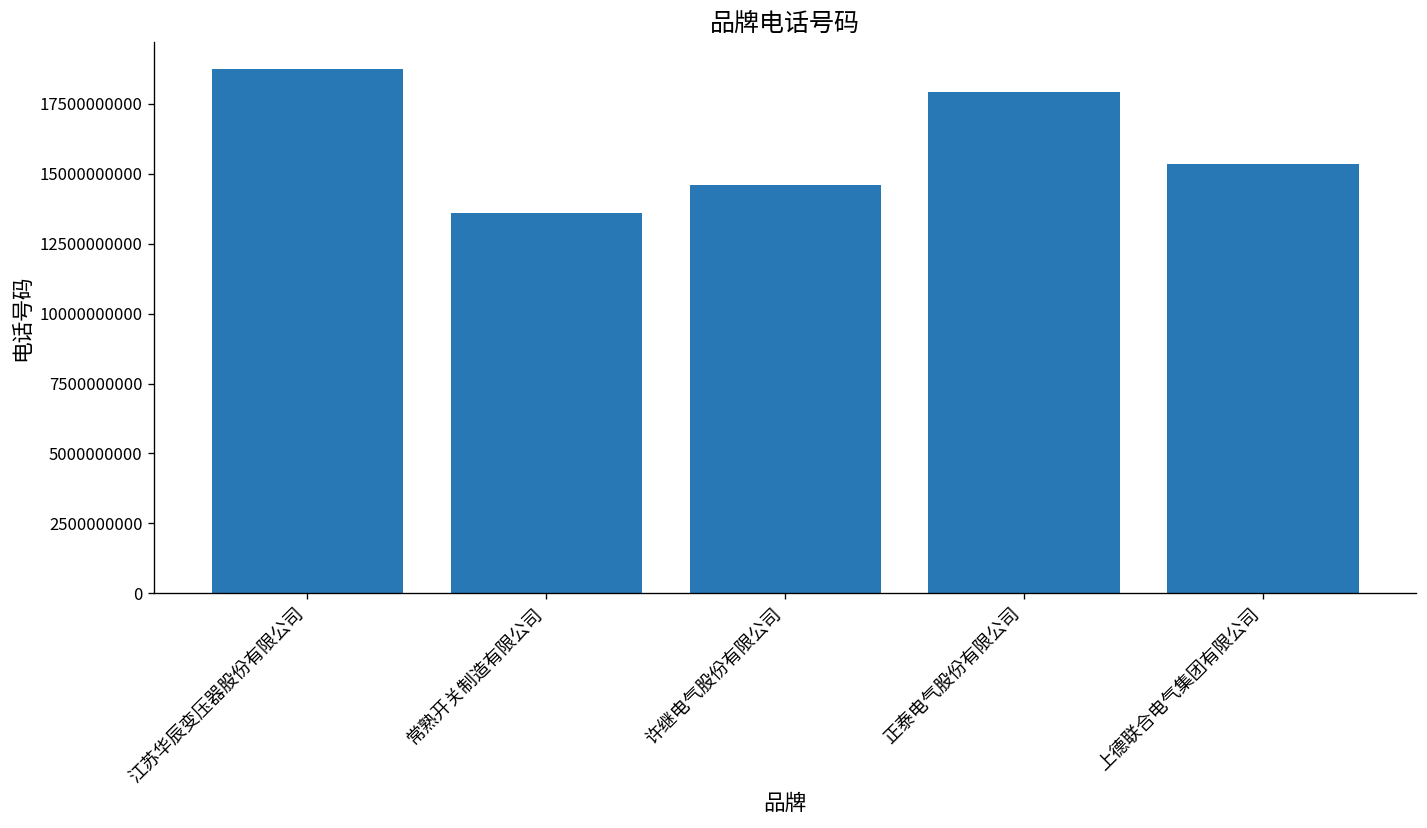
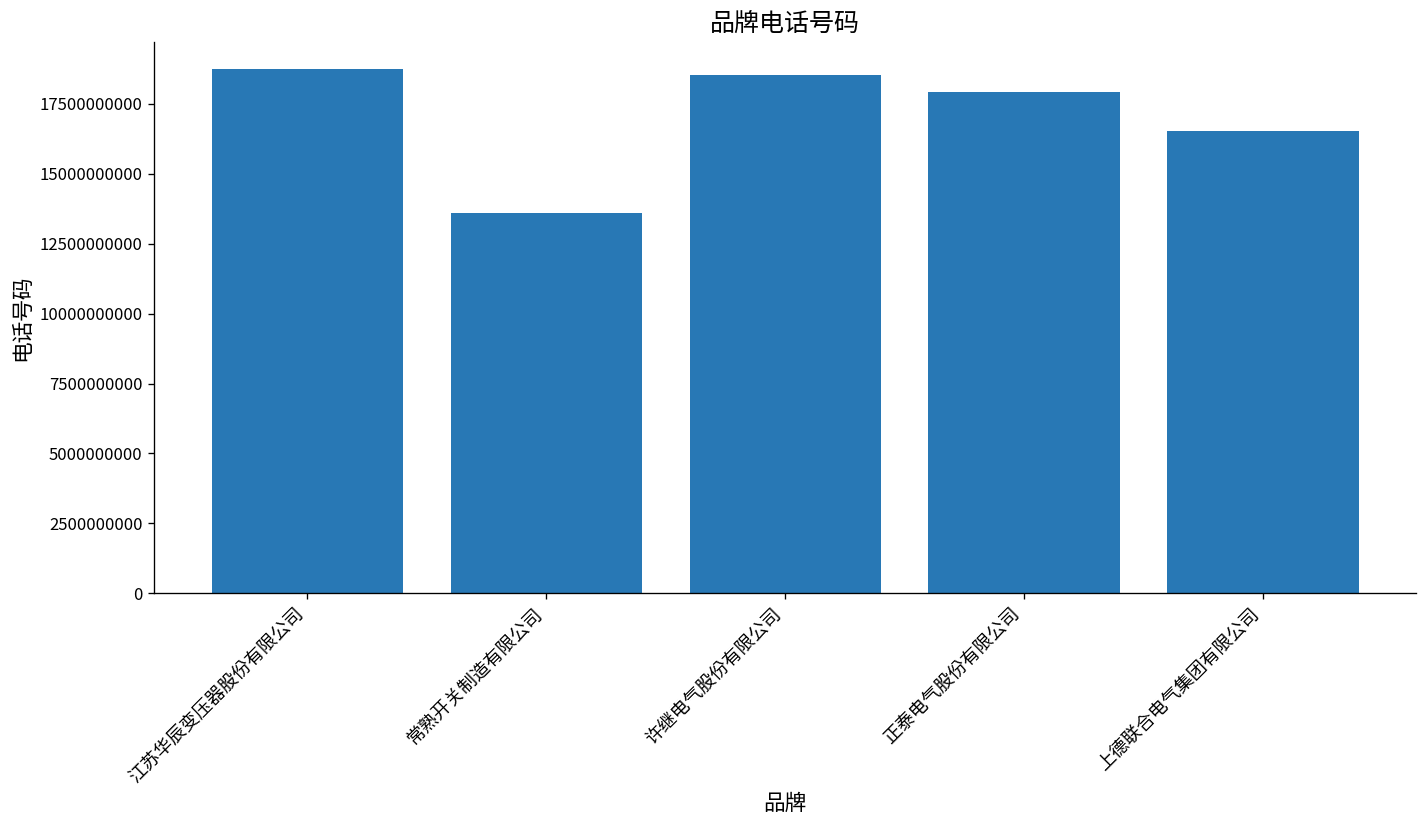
  {
    "江苏华辰变压器股份有限公司": 18800000000,
    "常熟开关制造有限公司": 13600000000,
-   "许继电气股份有限公司": 14600000000,
+   "许继电气股份有限公司": 18500000000,
    "正泰电气股份有限公司": 17900000000,
-   "上德联合电气集团有限公司": 15300000000
+   "上德联合电气集团有限公司": 16500000000
  }
